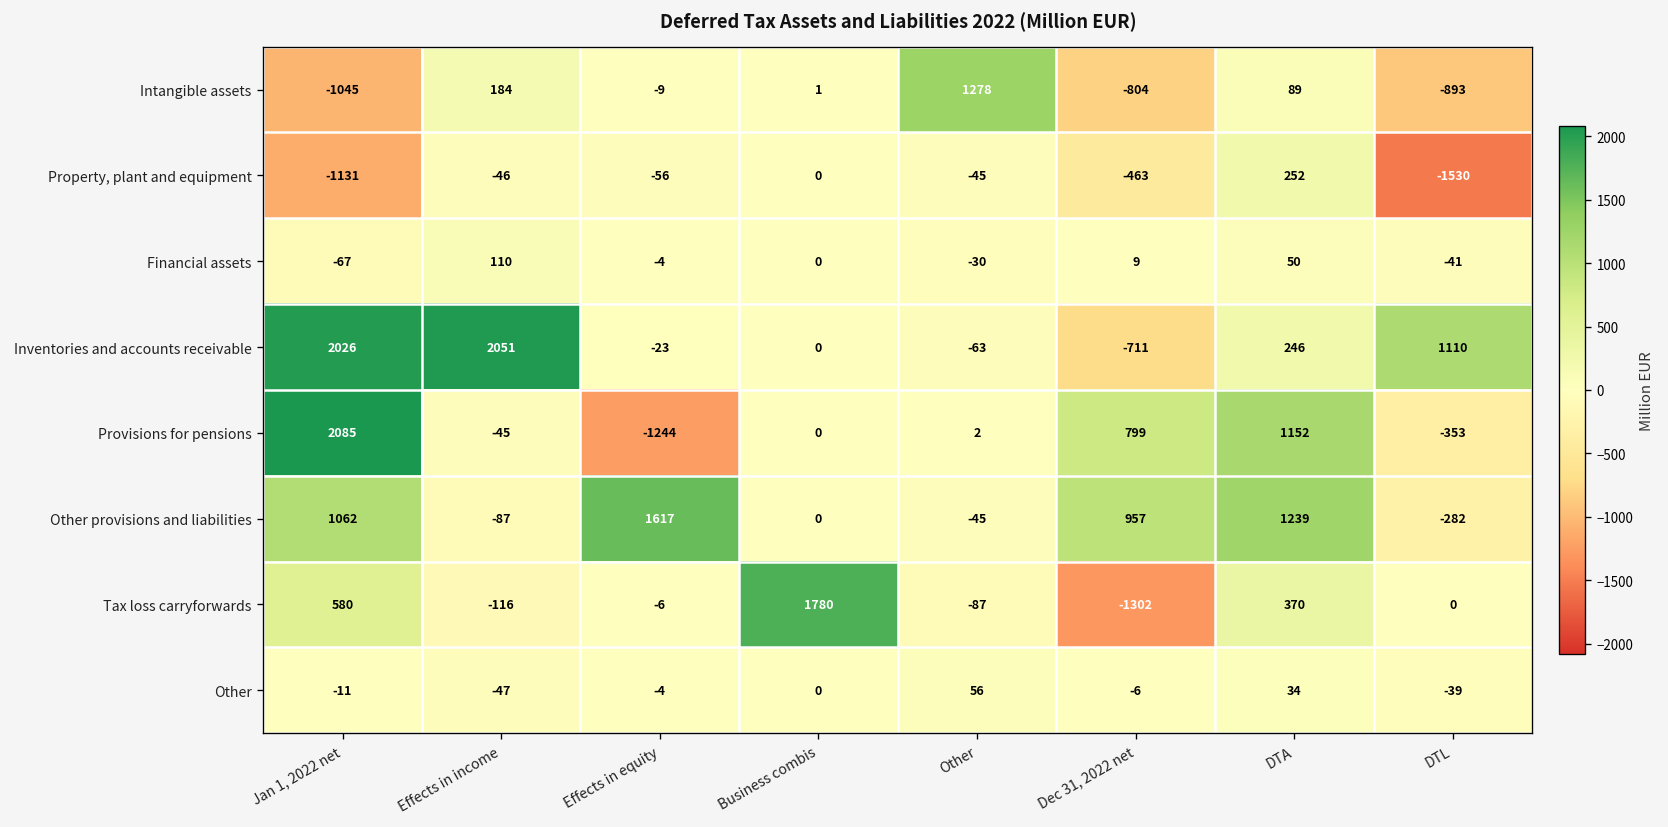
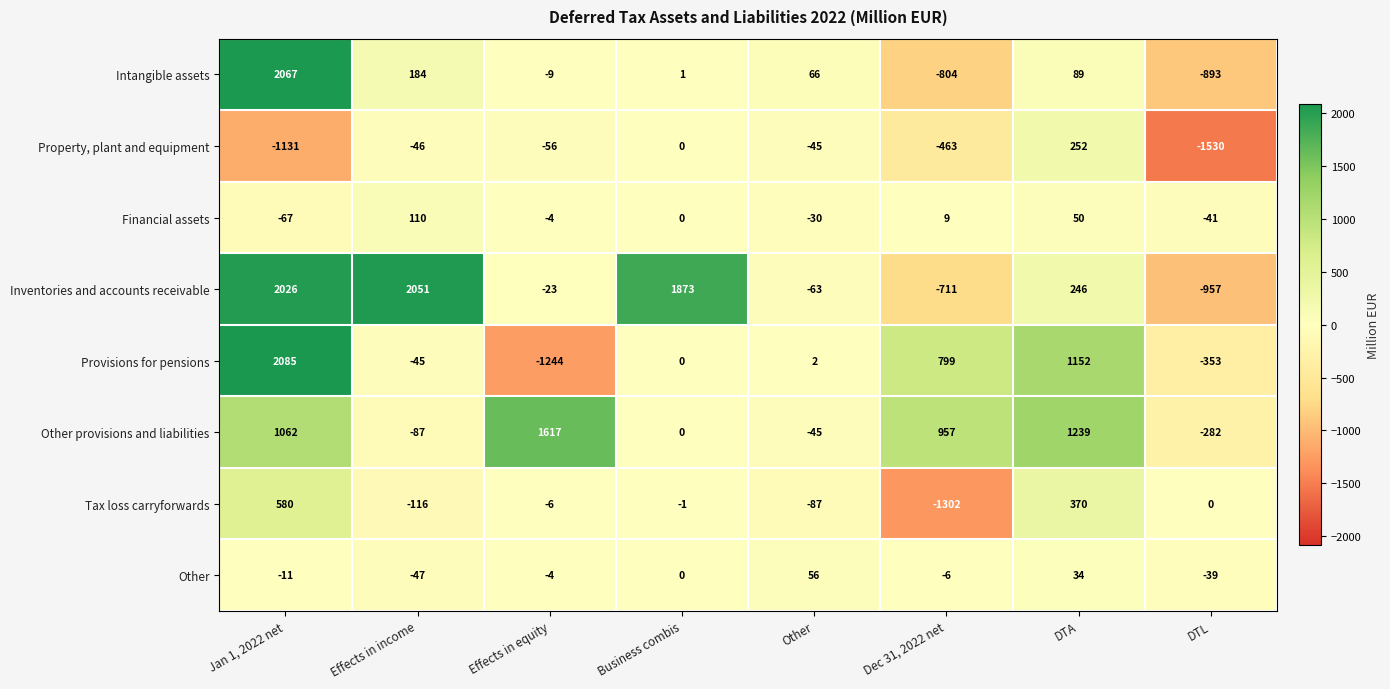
  {
    "Intangible assets": {
-     "Jan 1, 2022 net": -1045,
+     "Jan 1, 2022 net": 2067,
      "Effects in income": 184,
      "Effects in equity": -9,
      "Business combis": 1,
-     "Other": 1278,
+     "Other": 66,
      "Dec 31, 2022 net": -804,
      "DTA": 89,
      "DTL": -893
    },
    "Property, plant and equipment": {
      "Jan 1, 2022 net": -1131,
      "Effects in income": -46,
      "Effects in equity": -56,
      "Business combis": 0,
      "Other": -45,
      "Dec 31, 2022 net": -463,
      "DTA": 252,
      "DTL": -1530
    },
    "Financial assets": {
      "Jan 1, 2022 net": -67,
      "Effects in income": 110,
      "Effects in equity": -4,
      "Business combis": 0,
      "Other": -30,
      "Dec 31, 2022 net": 9,
      "DTA": 50,
      "DTL": -41
    },
    "Inventories and accounts receivable": {
      "Jan 1, 2022 net": 2026,
      "Effects in income": 2051,
      "Effects in equity": -23,
-     "Business combis": 0,
+     "Business combis": 1873,
      "Other": -63,
      "Dec 31, 2022 net": -711,
      "DTA": 246,
-     "DTL": 1110
+     "DTL": -957
    },
    "Provisions for pensions": {
      "Jan 1, 2022 net": 2085,
      "Effects in income": -45,
      "Effects in equity": -1244,
      "Business combis": 0,
      "Other": 2,
      "Dec 31, 2022 net": 799,
      "DTA": 1152,
      "DTL": -353
    },
    "Other provisions and liabilities": {
      "Jan 1, 2022 net": 1062,
      "Effects in income": -87,
      "Effects in equity": 1617,
      "Business combis": 0,
      "Other": -45,
      "Dec 31, 2022 net": 957,
      "DTA": 1239,
      "DTL": -282
    },
    "Tax loss carryforwards": {
      "Jan 1, 2022 net": 580,
      "Effects in income": -116,
      "Effects in equity": -6,
-     "Business combis": 1780,
+     "Business combis": -1,
      "Other": -87,
      "Dec 31, 2022 net": -1302,
      "DTA": 370,
      "DTL": 0
    },
    "Other": {
      "Jan 1, 2022 net": -11,
      "Effects in income": -47,
      "Effects in equity": -4,
      "Business combis": 0,
      "Other": 56,
      "Dec 31, 2022 net": -6,
      "DTA": 34,
      "DTL": -39
    }
  }
